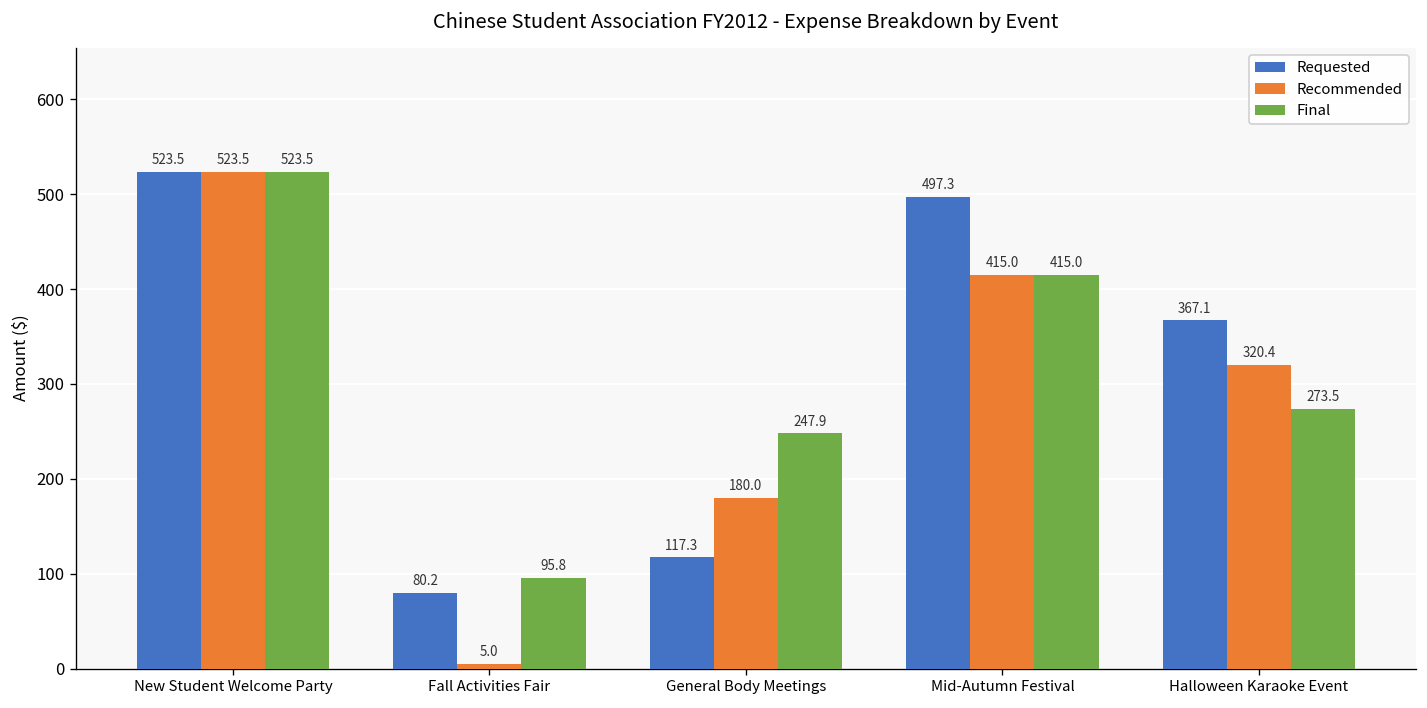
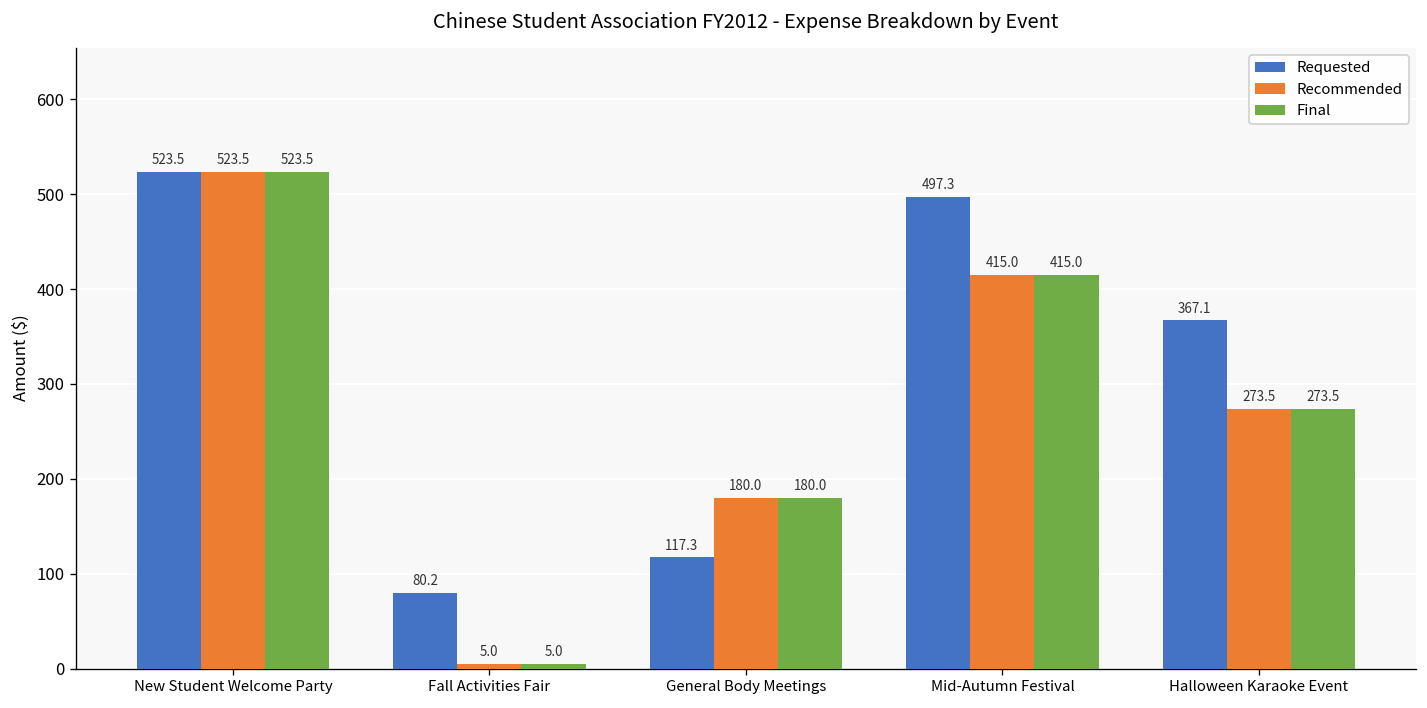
  {
    "Requested": {
      "New Student Welcome Party": 523.5,
      "Fall Activities Fair": 80.2,
      "General Body Meetings": 117.3,
      "Mid-Autumn Festival": 497.3,
      "Halloween Karaoke Event": 367.1
    },
    "Recommended": {
      "New Student Welcome Party": 523.5,
      "Fall Activities Fair": 5.0,
      "General Body Meetings": 180.0,
      "Mid-Autumn Festival": 415.0,
-     "Halloween Karaoke Event": 320.4
+     "Halloween Karaoke Event": 273.5
    },
    "Final": {
      "New Student Welcome Party": 523.5,
-     "Fall Activities Fair": 95.8,
-     "General Body Meetings": 247.9,
+     "Fall Activities Fair": 5.0,
+     "General Body Meetings": 180.0,
      "Mid-Autumn Festival": 415.0,
      "Halloween Karaoke Event": 273.5
    }
  }
